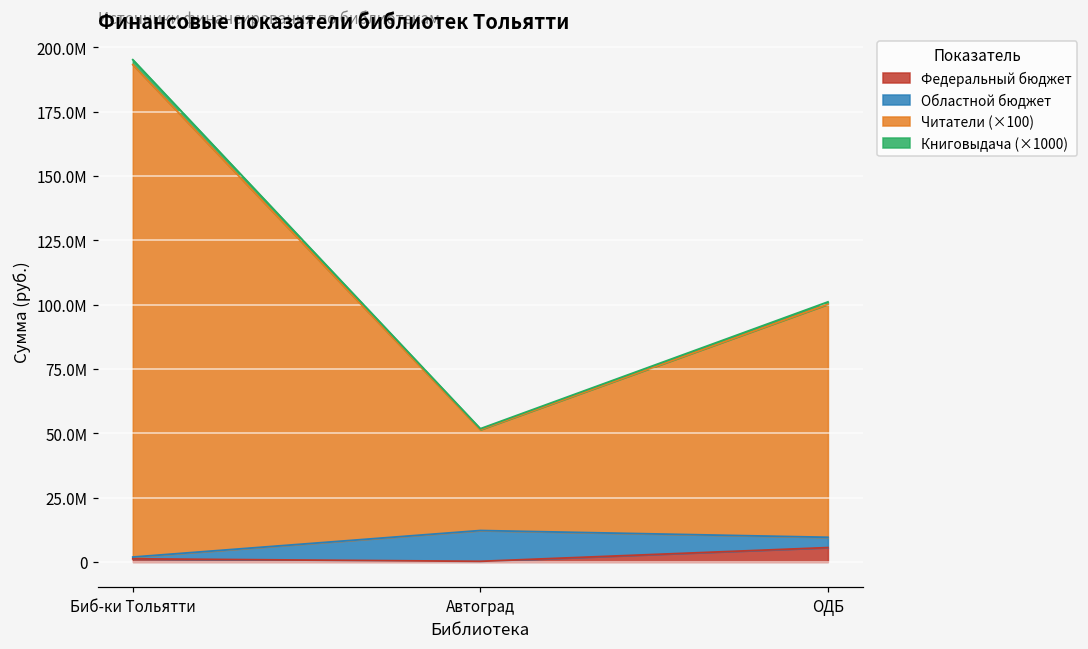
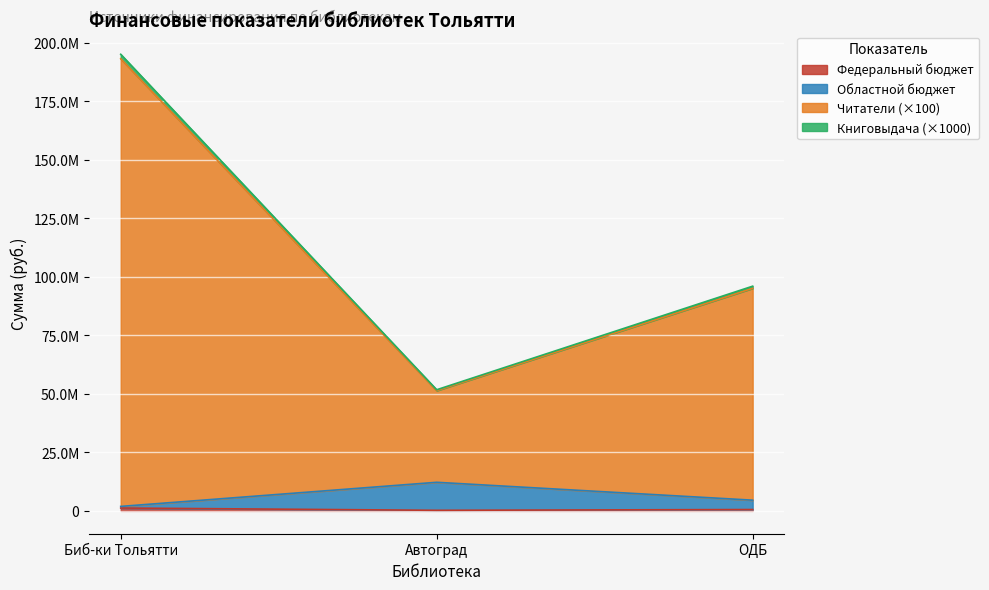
  {
    "Федеральный бюджет": {
      "Автоград": 0,
-     "ОДБ": 6000000
+     "ОДБ": 1000000
    },
    "Областной бюджет": {
      "Автоград": 12000000,
      "ОДБ": 4000000
    },
    "Читатели (×100)": {
      "Биб-ки Тольятти": 191000000
    },
    "Книговыдача (×1000)": {
      "Биб-ки Тольятти": 2000000
    }
  }
